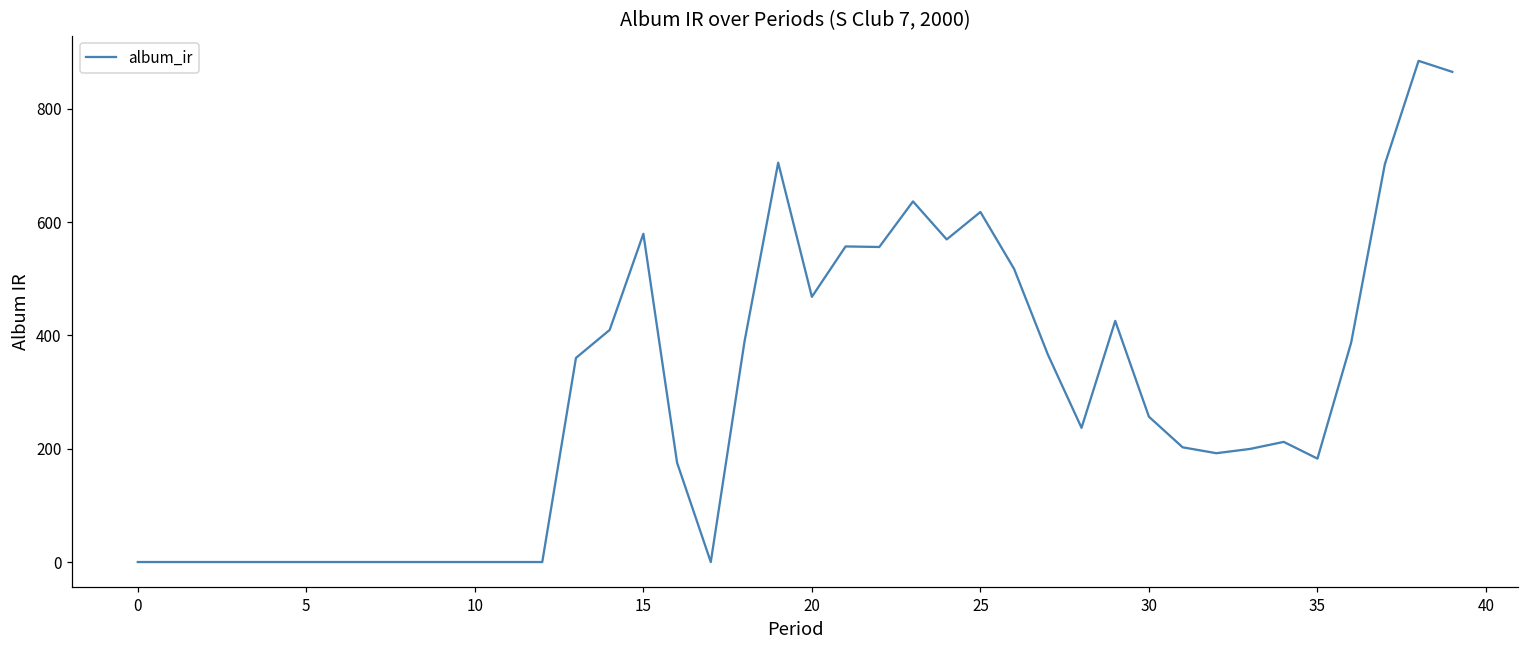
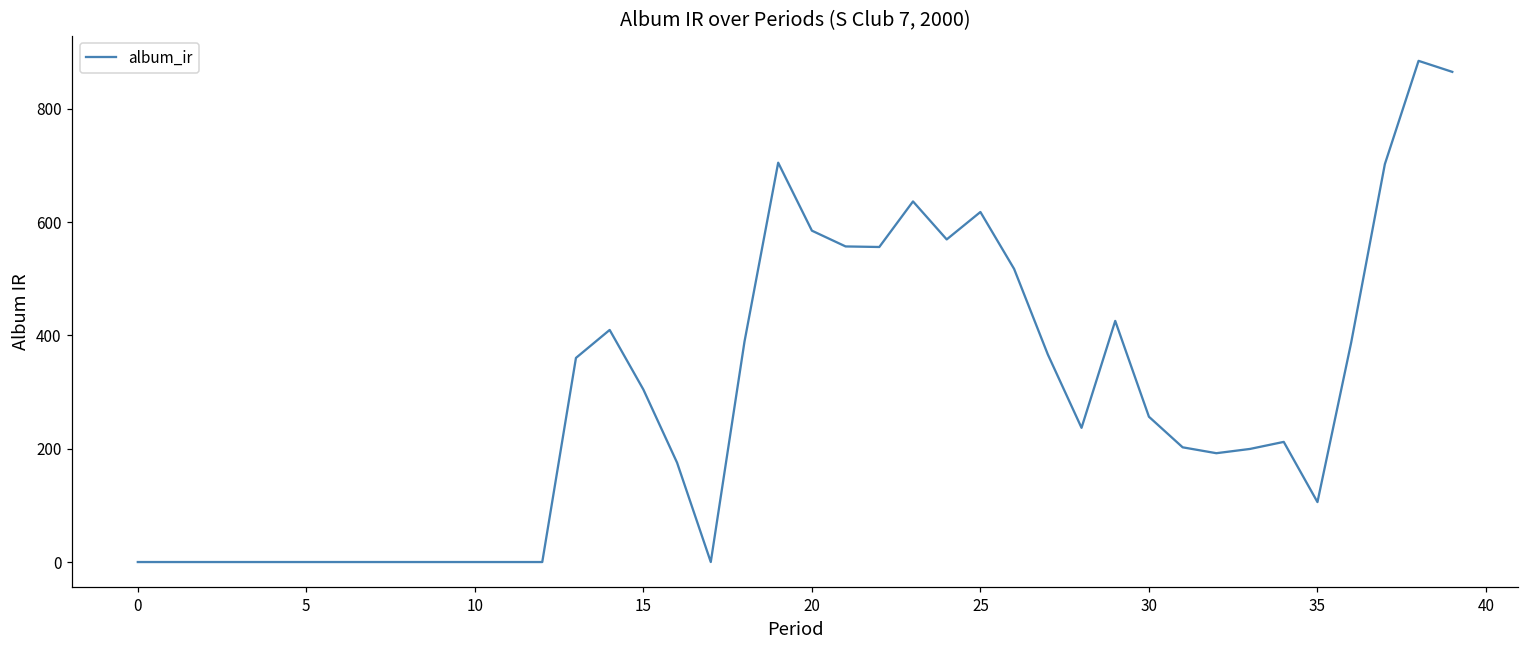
  {
    "0": 0,
    "5": 0,
    "10": 0,
-   "15": 580,
-   "20": 470,
+   "15": 300,
+   "20": 590,
    "25": 620,
    "30": 260,
-   "35": 180
+   "35": 110
  }
